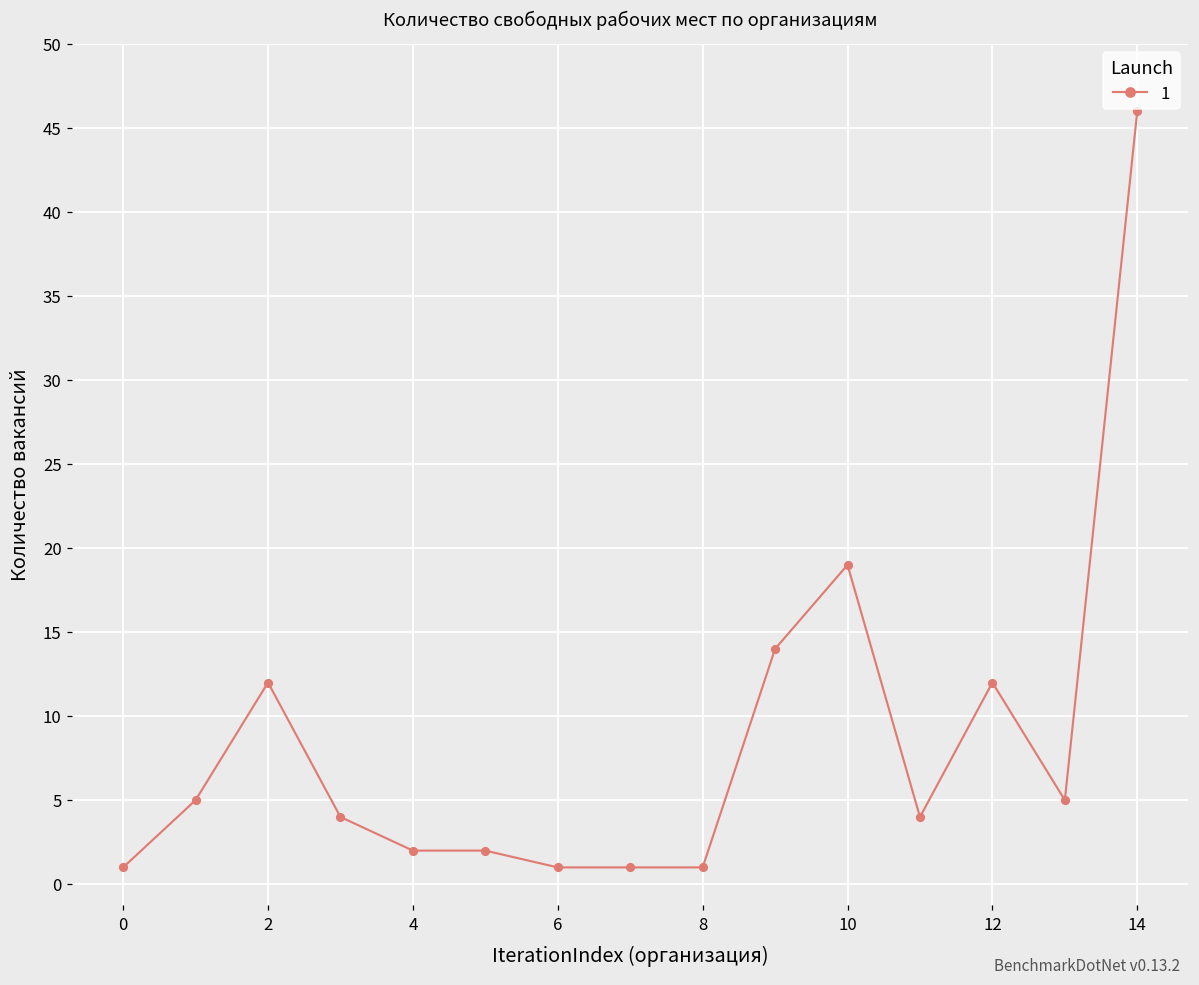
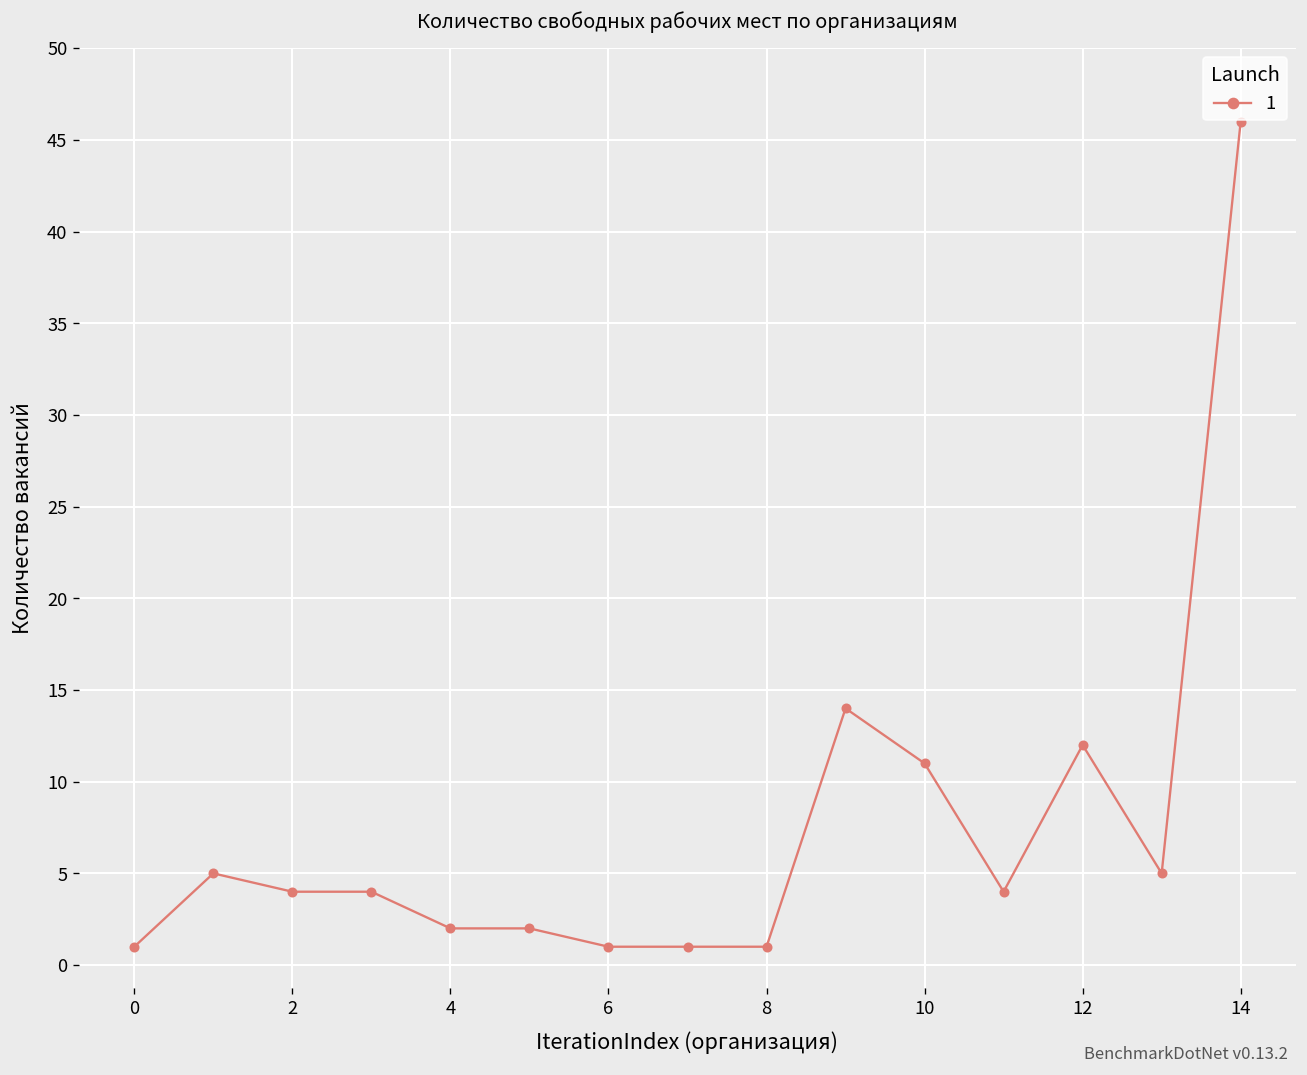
  {
    "0": 1,
-   "2": 12,
+   "2": 4,
    "4": 2,
    "6": 1,
    "8": 1,
-   "10": 19,
+   "10": 11,
    "12": 12
  }
